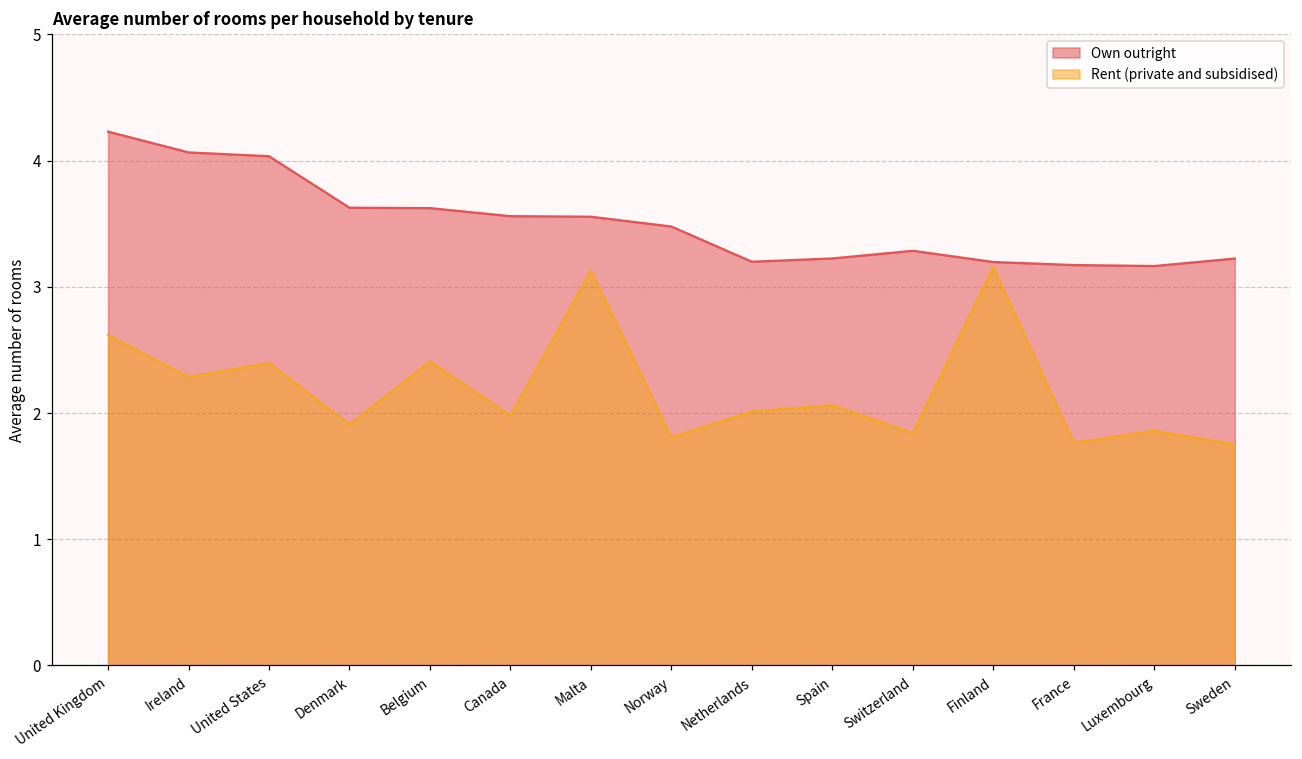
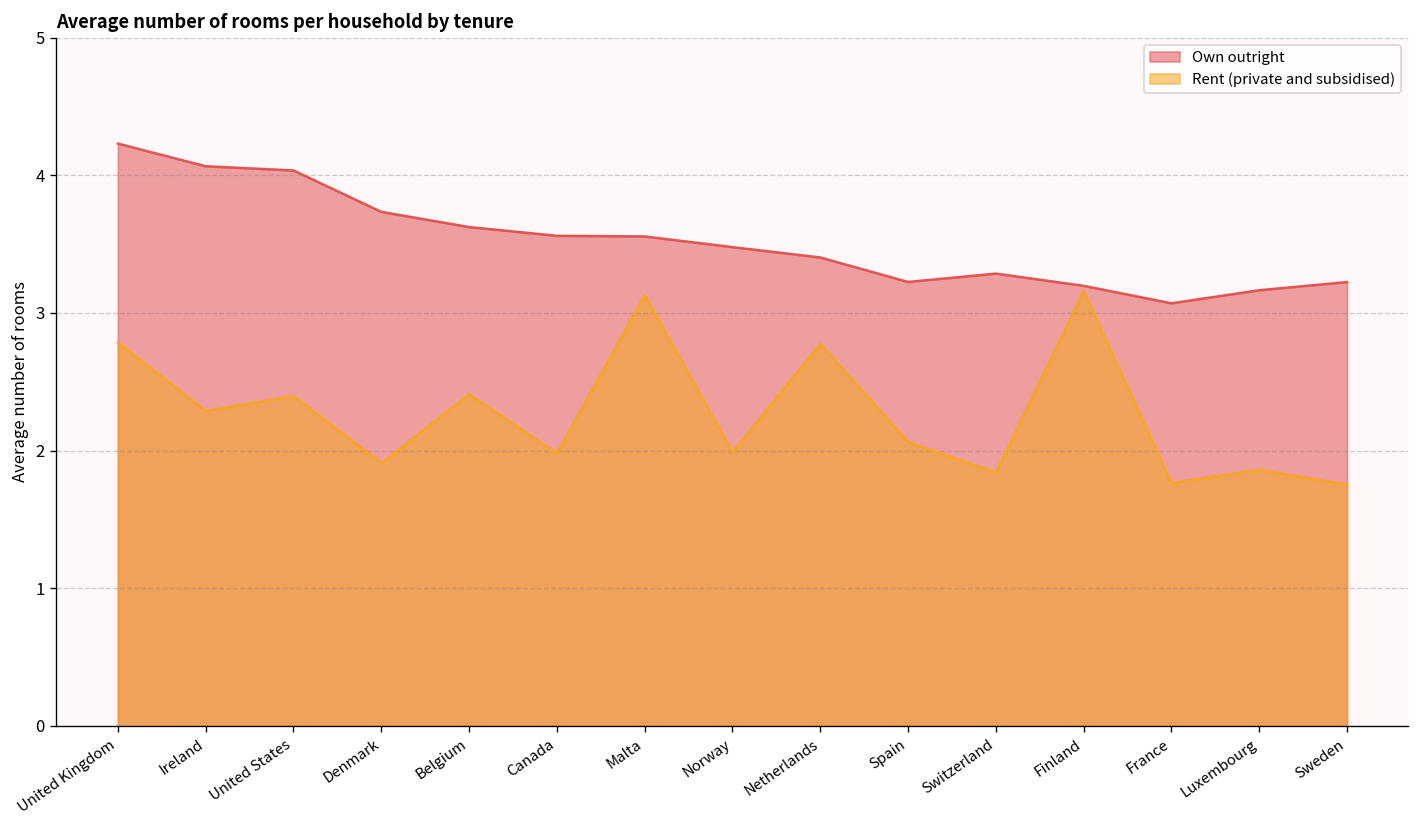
  {
    "Own outright": {
      "United Kingdom": 4.23,
      "Ireland": 4.07,
      "United States": 4.03,
-     "Denmark": 3.63,
+     "Denmark": 3.73,
      "Belgium": 3.62,
      "Canada": 3.56,
      "Malta": 3.56,
      "Norway": 3.48,
-     "Netherlands": 3.20,
+     "Netherlands": 3.40,
      "Spain": 3.22,
      "Switzerland": 3.29,
      "Finland": 3.20,
-     "France": 3.17,
+     "France": 3.07,
      "Luxembourg": 3.16,
      "Sweden": 3.22
    },
    "Rent (private and subsidised)": {
-     "United Kingdom": 2.62,
+     "United Kingdom": 2.78,
      "Ireland": 2.29,
      "United States": 2.40,
      "Denmark": 1.91,
      "Belgium": 2.41,
      "Canada": 1.98,
      "Malta": 3.13,
-     "Norway": 1.81,
-     "Netherlands": 2.01,
+     "Norway": 1.99,
+     "Netherlands": 2.77,
      "Spain": 2.06,
      "Switzerland": 1.84,
      "Finland": 3.16,
      "France": 1.76,
      "Luxembourg": 1.86,
      "Sweden": 1.75
    }
  }
